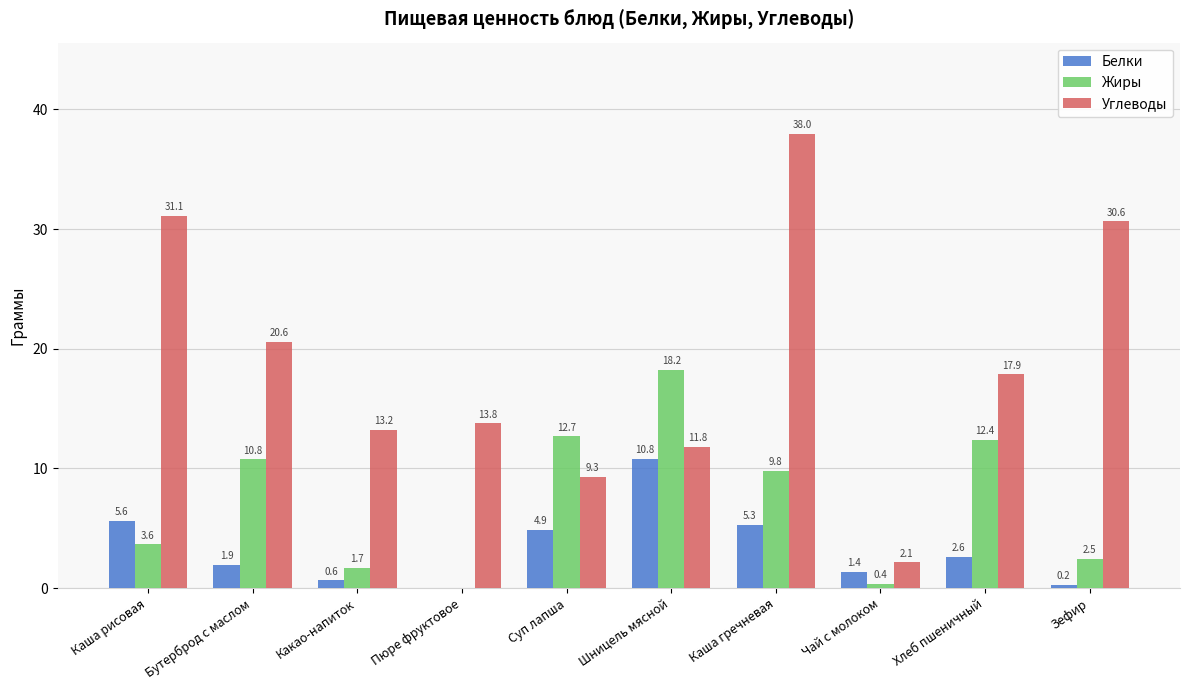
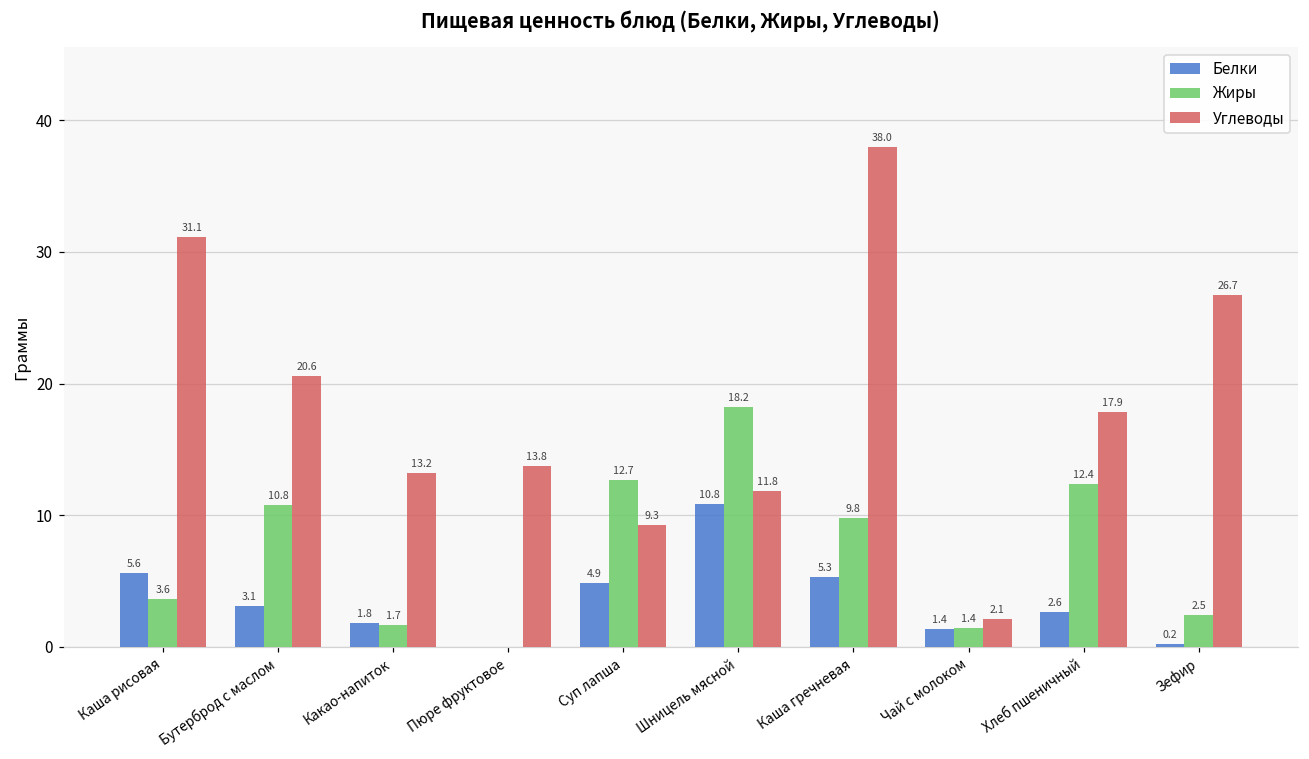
  {
    "Белки": {
      "Каша рисовая": 5.6,
-     "Бутерброд с маслом": 1.9,
-     "Какао-напиток": 0.6,
+     "Бутерброд с маслом": 3.1,
+     "Какао-напиток": 1.8,
      "Суп лапша": 4.9,
      "Шницель мясной": 10.8,
      "Каша гречневая": 5.3,
      "Чай с молоком": 1.4,
      "Хлеб пшеничный": 2.6,
      "Зефир": 0.2
    },
    "Жиры": {
      "Каша рисовая": 3.6,
      "Бутерброд с маслом": 10.8,
      "Какао-напиток": 1.7,
      "Суп лапша": 12.7,
      "Шницель мясной": 18.2,
      "Каша гречневая": 9.8,
-     "Чай с молоком": 0.4,
+     "Чай с молоком": 1.4,
      "Хлеб пшеничный": 12.4,
      "Зефир": 2.5
    },
    "Углеводы": {
      "Каша рисовая": 31.1,
      "Бутерброд с маслом": 20.6,
      "Какао-напиток": 13.2,
      "Пюре фруктовое": 13.8,
      "Суп лапша": 9.3,
      "Шницель мясной": 11.8,
      "Каша гречневая": 38.0,
      "Чай с молоком": 2.1,
      "Хлеб пшеничный": 17.9,
-     "Зефир": 30.6
+     "Зефир": 26.7
    }
  }
